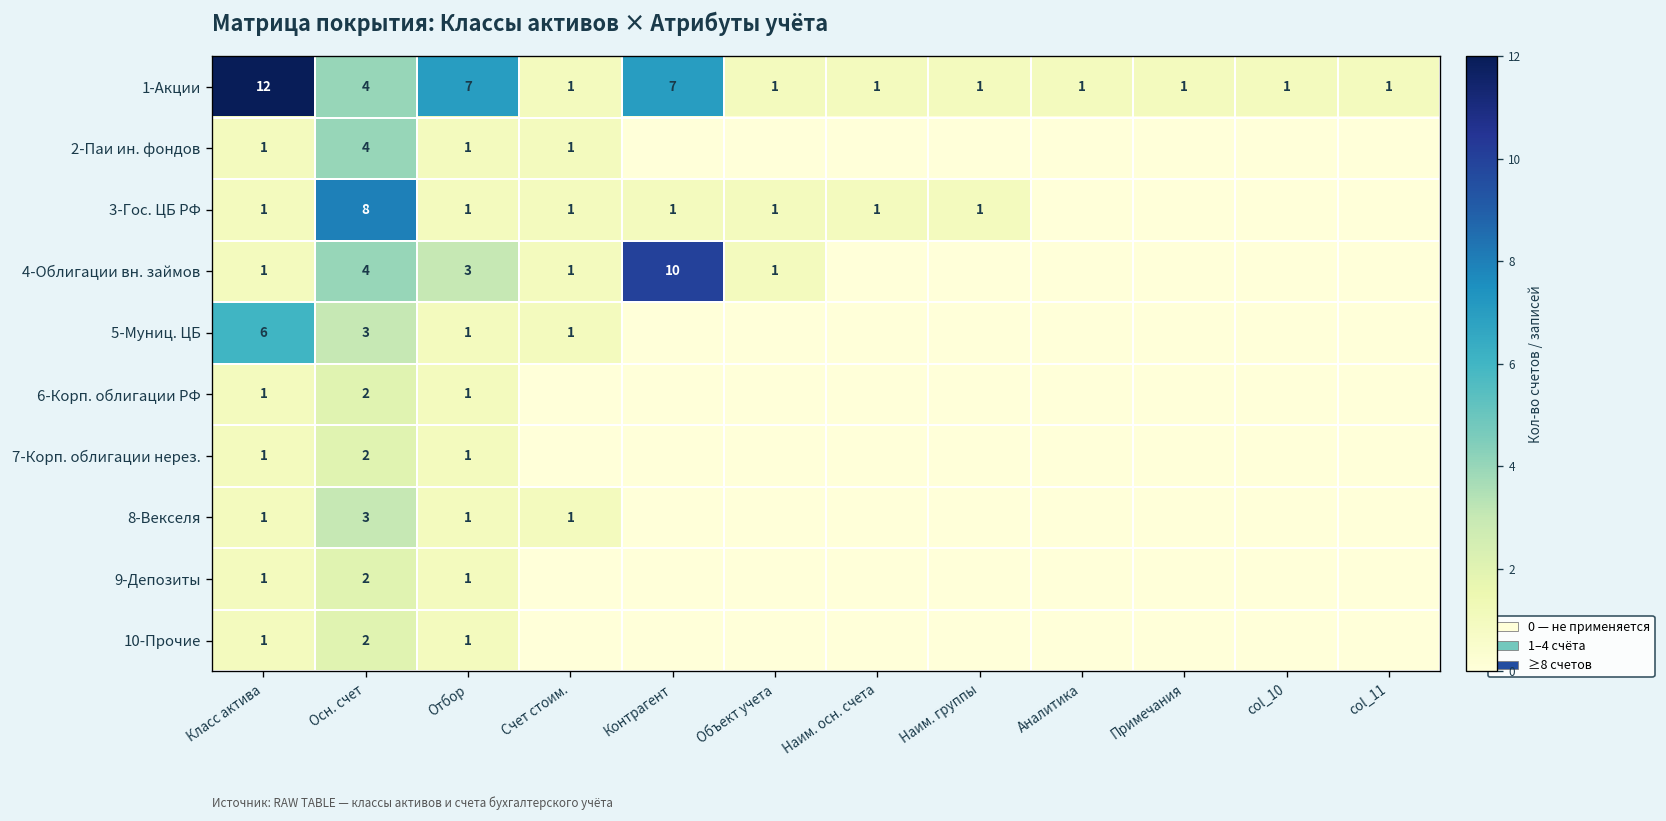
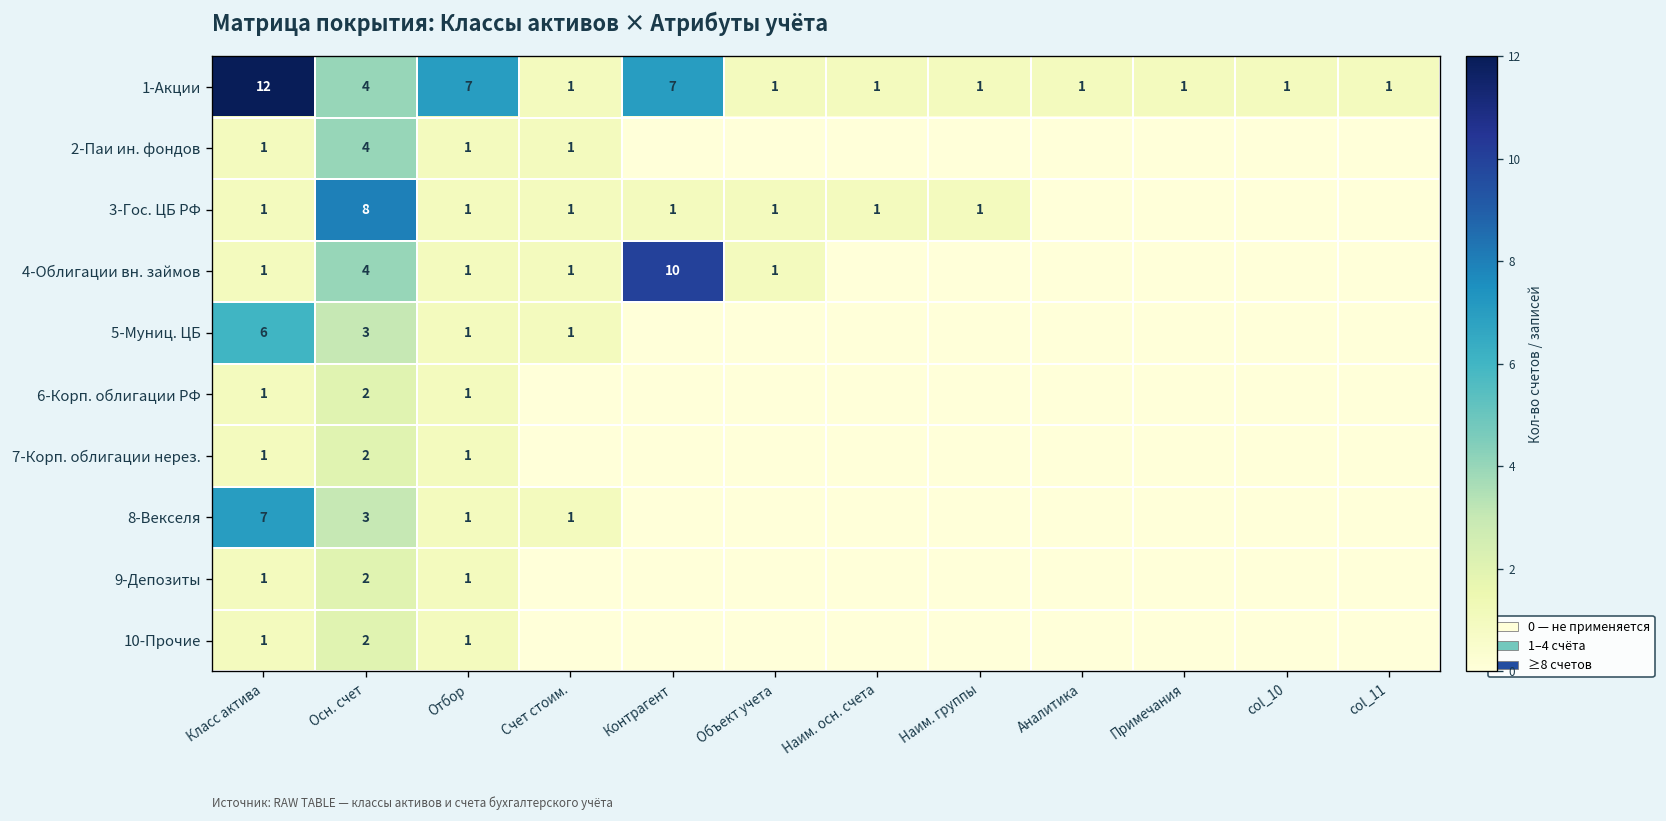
  {
    "1-Акции": {
      "Класс актива": 12,
      "Осн. счет": 4,
      "Отбор": 7,
      "Счет стоим.": 1,
      "Контрагент": 7,
      "Объект учета": 1,
      "Наим. осн. счета": 1,
      "Наим. группы": 1,
      "Аналитика": 1,
      "Примечания": 1,
      "col_10": 1,
      "col_11": 1
    },
    "2-Паи ин. фондов": {
      "Класс актива": 1,
      "Осн. счет": 4,
      "Отбор": 1,
      "Счет стоим.": 1
    },
    "3-Гос. ЦБ РФ": {
      "Класс актива": 1,
      "Осн. счет": 8,
      "Отбор": 1,
      "Счет стоим.": 1,
      "Контрагент": 1,
      "Объект учета": 1,
      "Наим. осн. счета": 1,
      "Наим. группы": 1
    },
    "4-Облигации вн. займов": {
      "Класс актива": 1,
      "Осн. счет": 4,
-     "Отбор": 3,
+     "Отбор": 1,
      "Счет стоим.": 1,
      "Контрагент": 10,
      "Объект учета": 1
    },
    "5-Муниц. ЦБ": {
      "Класс актива": 6,
      "Осн. счет": 3,
      "Отбор": 1,
      "Счет стоим.": 1
    },
    "6-Корп. облигации РФ": {
      "Класс актива": 1,
      "Осн. счет": 2,
      "Отбор": 1
    },
    "7-Корп. облигации нерез.": {
      "Класс актива": 1,
      "Осн. счет": 2,
      "Отбор": 1
    },
    "8-Векселя": {
-     "Класс актива": 1,
+     "Класс актива": 7,
      "Осн. счет": 3,
      "Отбор": 1,
      "Счет стоим.": 1
    },
    "9-Депозиты": {
      "Класс актива": 1,
      "Осн. счет": 2,
      "Отбор": 1
    },
    "10-Прочие": {
      "Класс актива": 1,
      "Осн. счет": 2,
      "Отбор": 1
    }
  }
